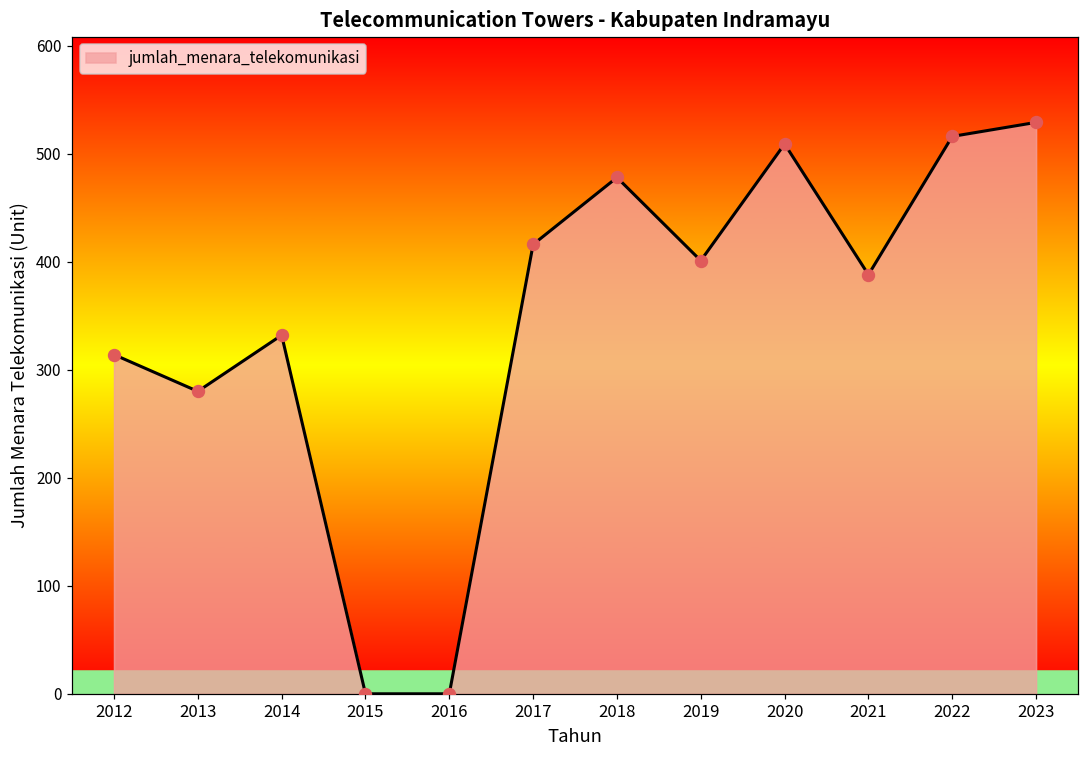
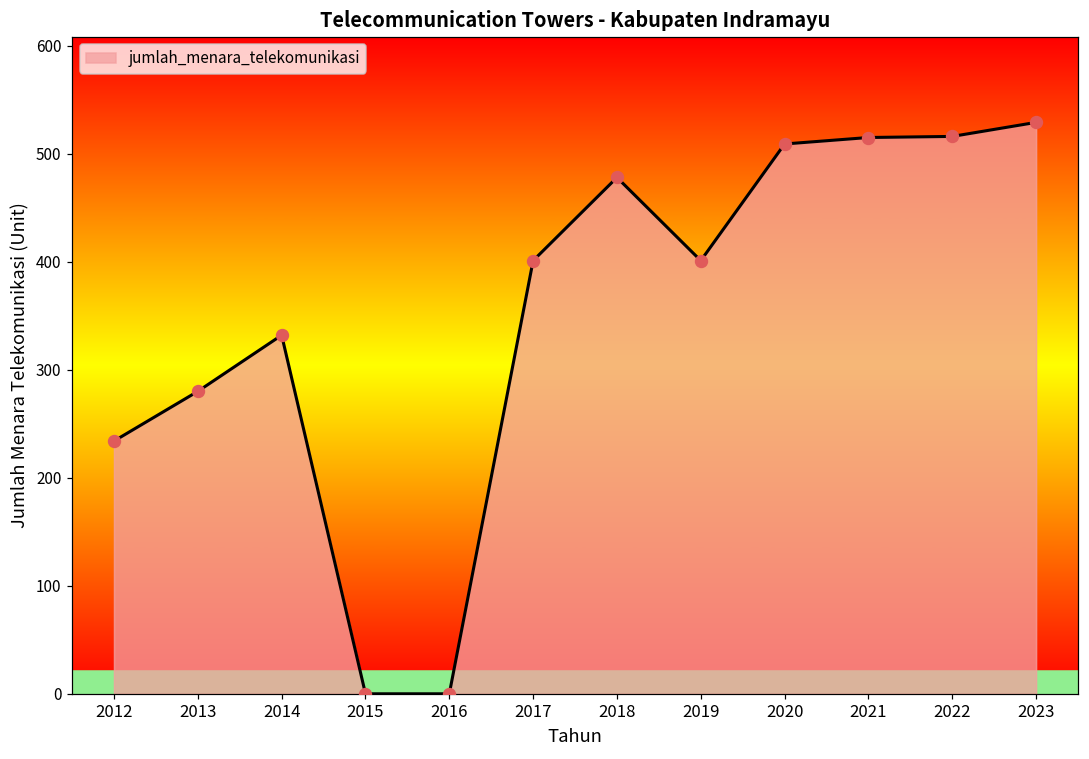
  {
-   "2012": 310,
+   "2012": 230,
    "2013": 280,
    "2014": 330,
-   "2017": 420,
+   "2017": 400,
    "2018": 480,
    "2019": 400,
    "2020": 510,
-   "2021": 390,
+   "2021": 520,
    "2022": 520,
    "2023": 530
  }
